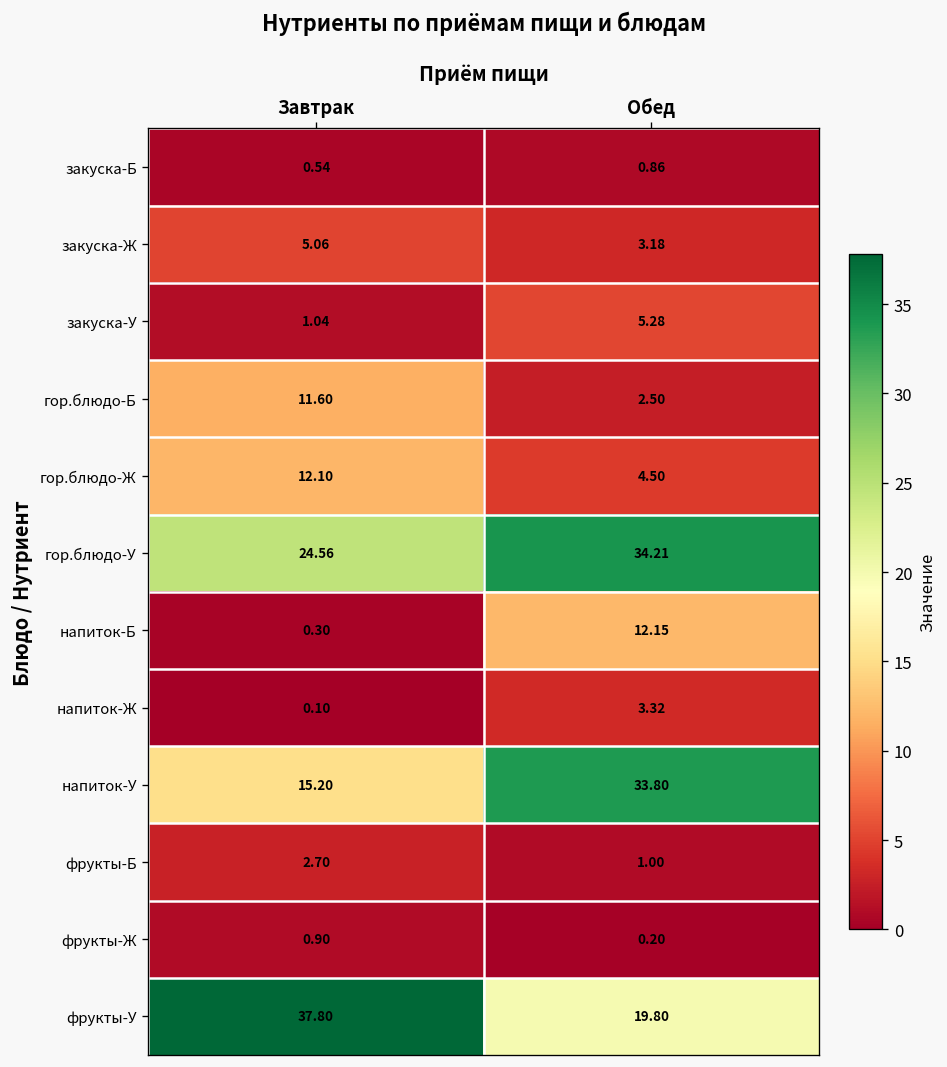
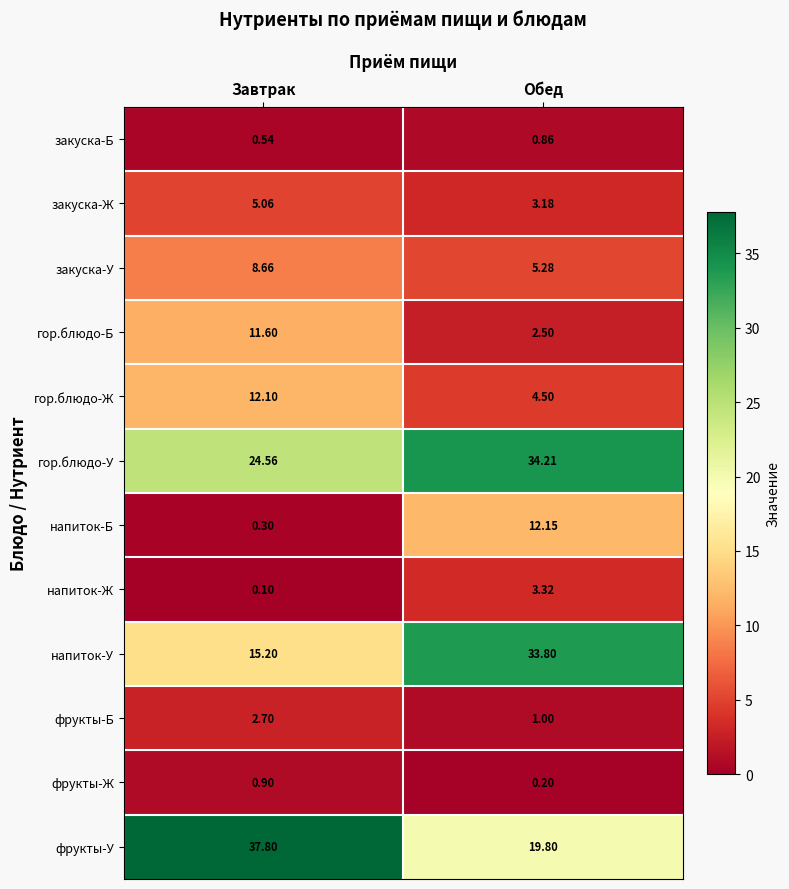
  {
    "закуска-Б": {
      "Завтрак": 0.54,
      "Обед": 0.86
    },
    "закуска-Ж": {
      "Завтрак": 5.06,
      "Обед": 3.18
    },
    "закуска-У": {
-     "Завтрак": 1.04,
+     "Завтрак": 8.66,
      "Обед": 5.28
    },
    "гор.блюдо-Б": {
      "Завтрак": 11.60,
      "Обед": 2.50
    },
    "гор.блюдо-Ж": {
      "Завтрак": 12.10,
      "Обед": 4.50
    },
    "гор.блюдо-У": {
      "Завтрак": 24.56,
      "Обед": 34.21
    },
    "напиток-Б": {
      "Завтрак": 0.30,
      "Обед": 12.15
    },
    "напиток-Ж": {
      "Завтрак": 0.10,
      "Обед": 3.32
    },
    "напиток-У": {
      "Завтрак": 15.20,
      "Обед": 33.80
    },
    "фрукты-Б": {
      "Завтрак": 2.70,
      "Обед": 1.00
    },
    "фрукты-Ж": {
      "Завтрак": 0.90,
      "Обед": 0.20
    },
    "фрукты-У": {
      "Завтрак": 37.80,
      "Обед": 19.80
    }
  }
